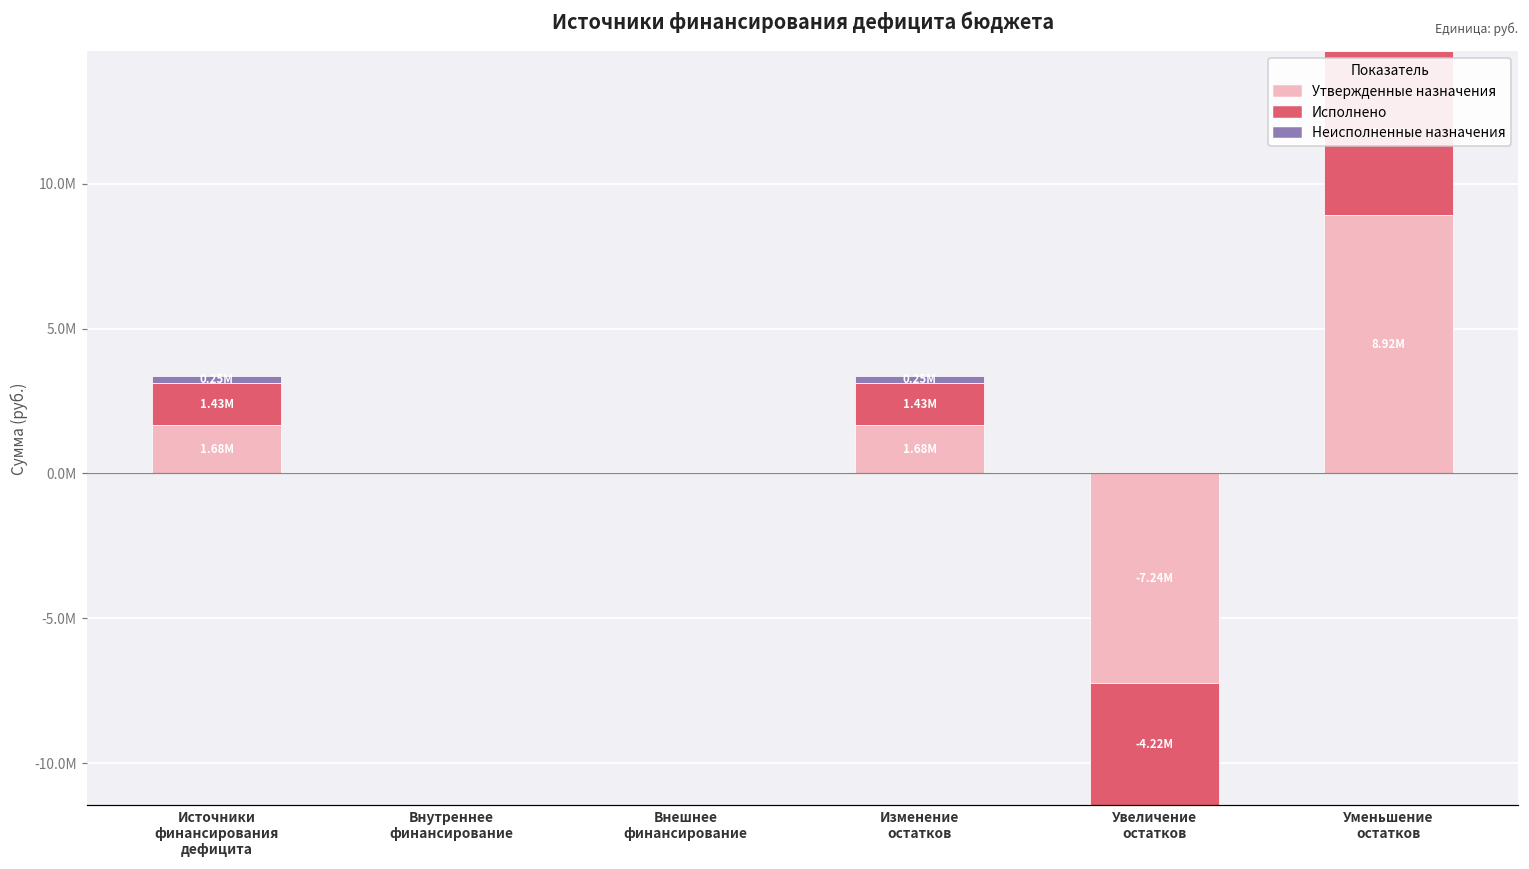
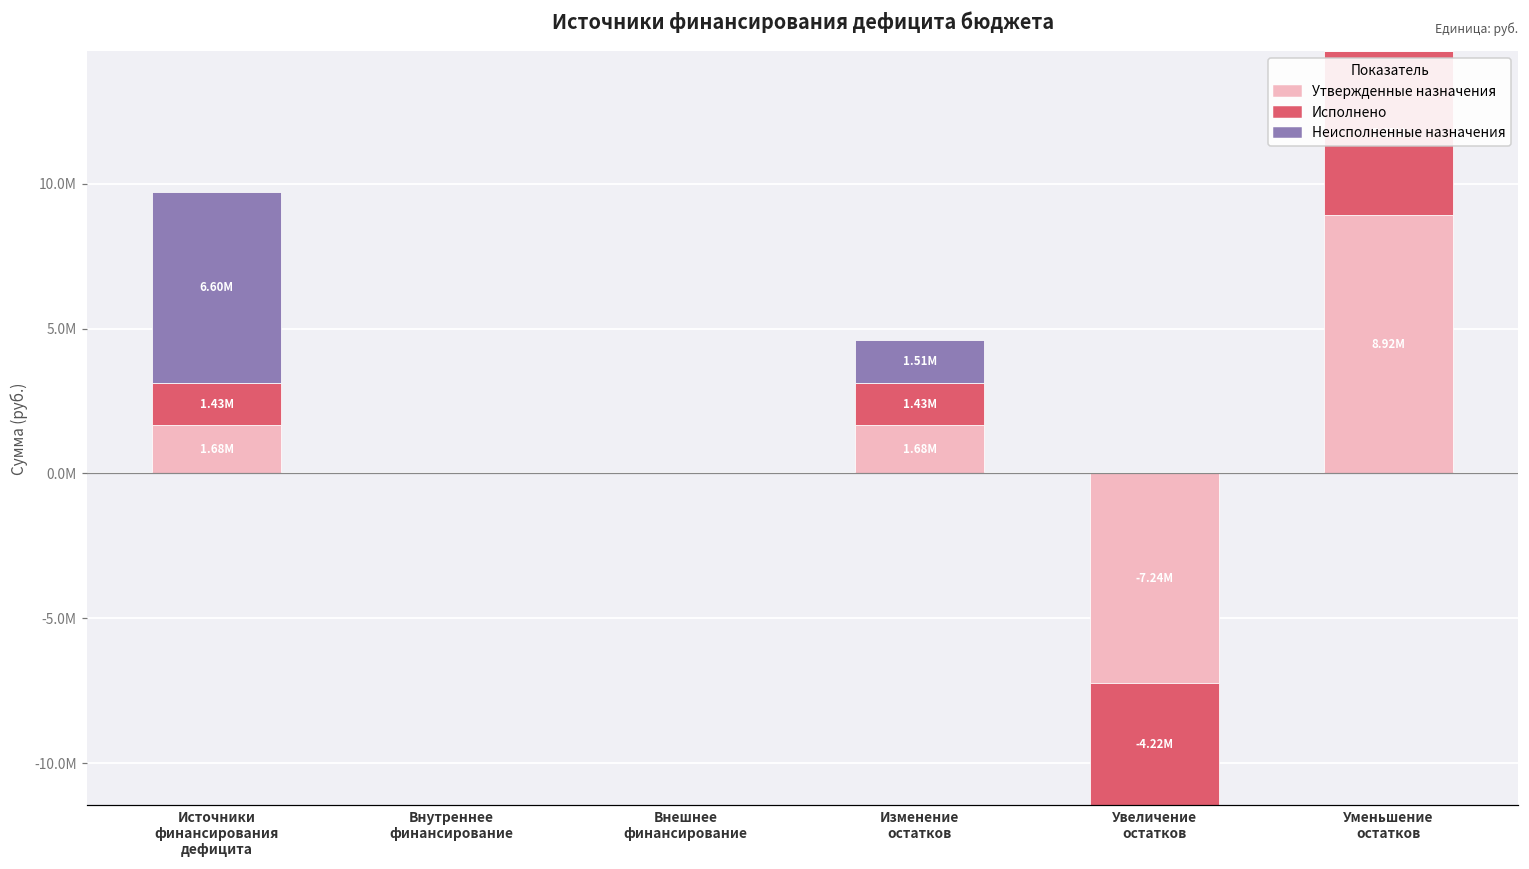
  {
    "Неисполненные назначения": {
-     "Источники финансирования дефицита": "0.25M",
-     "Изменение остатков": "0.25M"
+     "Источники финансирования дефицита": "6.60M",
+     "Изменение остатков": "1.51M"
    }
  }
